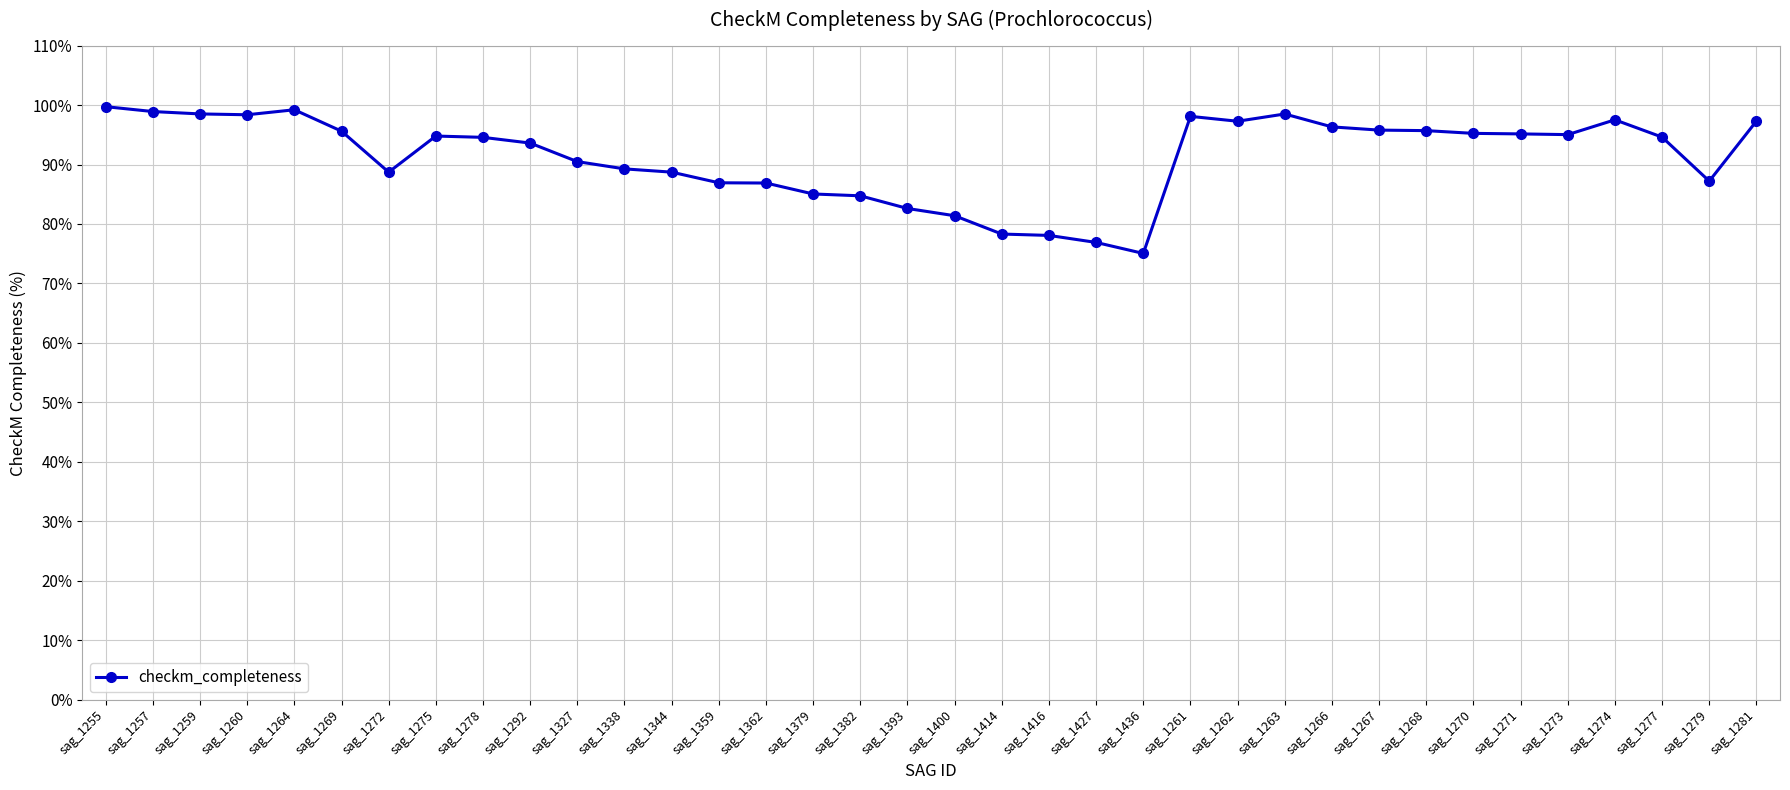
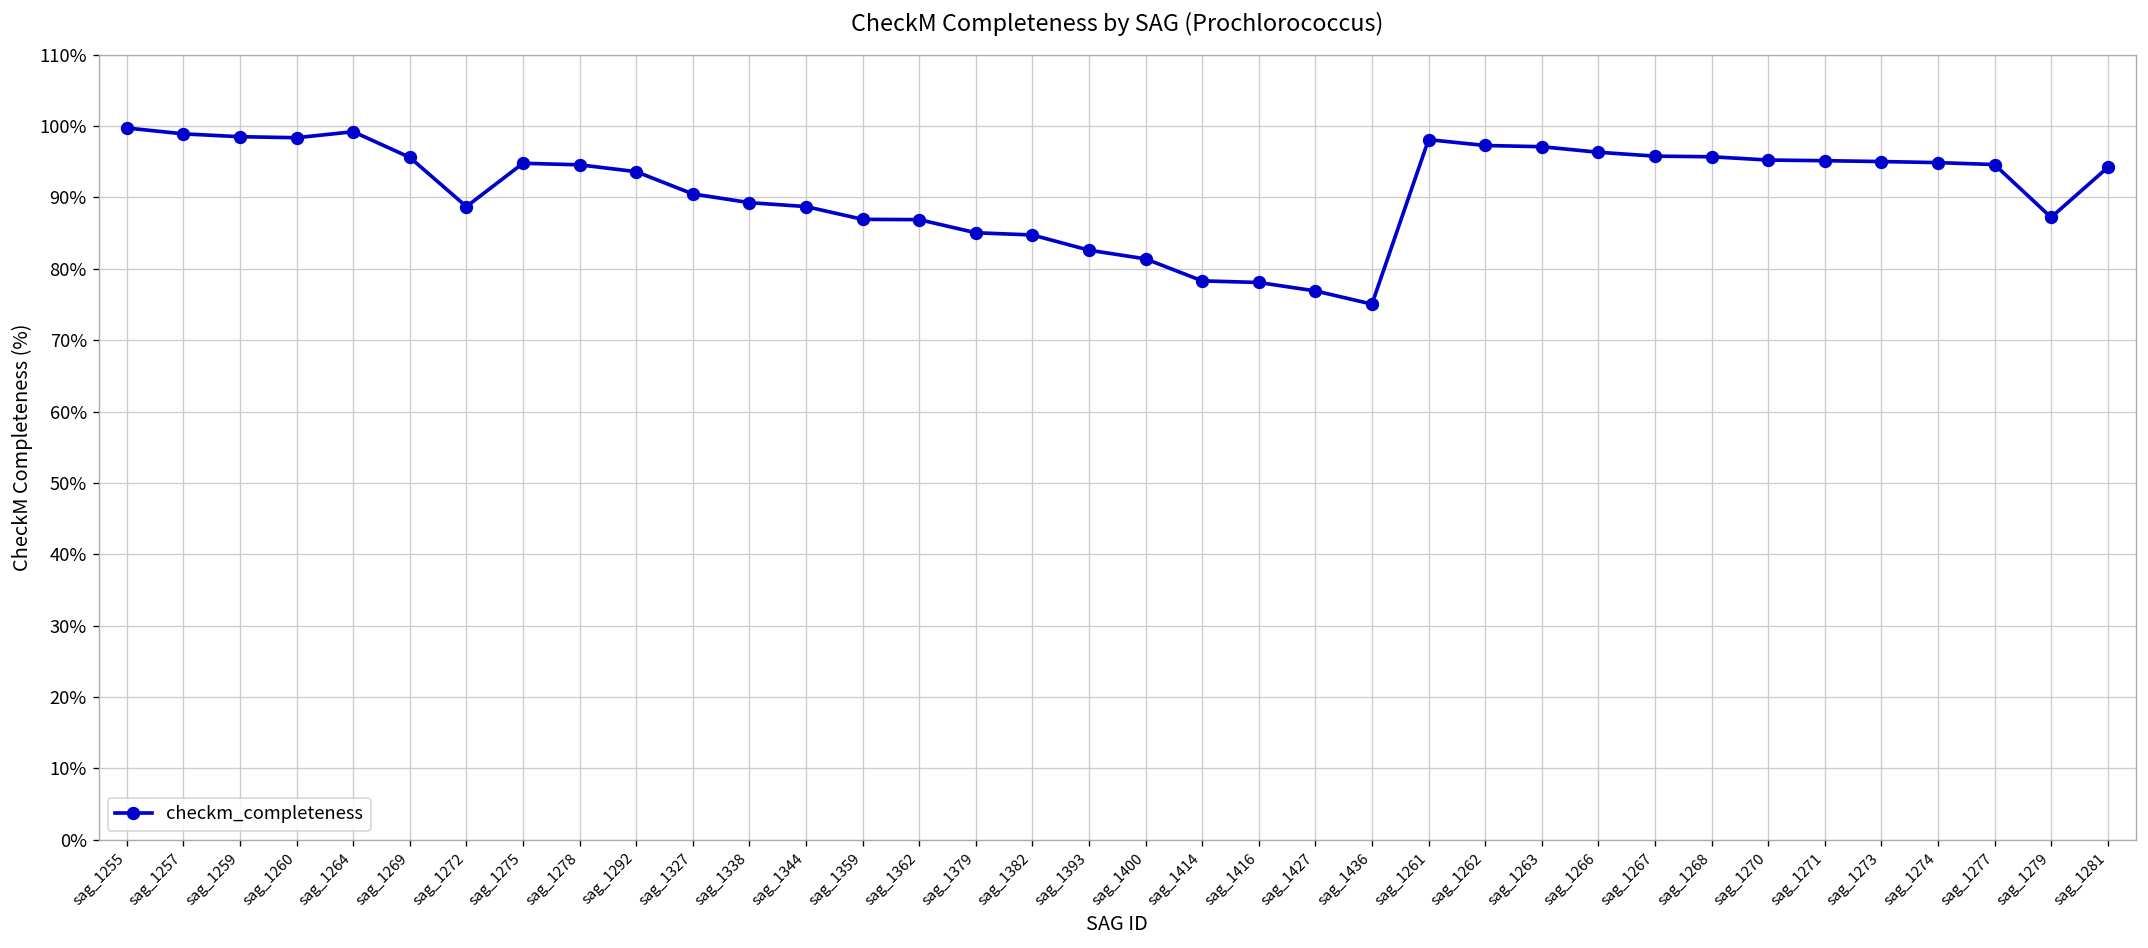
  {
    "sag_1255": "100%",
    "sag_1257": "99%",
    "sag_1259": "99%",
    "sag_1260": "98%",
    "sag_1264": "99%",
    "sag_1269": "96%",
    "sag_1272": "89%",
    "sag_1275": "95%",
    "sag_1278": "95%",
    "sag_1292": "94%",
    "sag_1327": "90%",
    "sag_1338": "89%",
    "sag_1344": "89%",
    "sag_1359": "87%",
    "sag_1362": "87%",
    "sag_1379": "85%",
    "sag_1382": "85%",
    "sag_1393": "83%",
    "sag_1400": "81%",
    "sag_1414": "78%",
    "sag_1416": "78%",
    "sag_1427": "77%",
    "sag_1436": "75%",
    "sag_1261": "98%",
    "sag_1262": "97%",
-   "sag_1263": "99%",
+   "sag_1263": "97%",
    "sag_1266": "96%",
    "sag_1267": "96%",
    "sag_1268": "96%",
    "sag_1270": "95%",
    "sag_1271": "95%",
    "sag_1273": "95%",
-   "sag_1274": "98%",
+   "sag_1274": "95%",
    "sag_1277": "95%",
    "sag_1279": "87%",
-   "sag_1281": "97%"
+   "sag_1281": "94%"
  }
